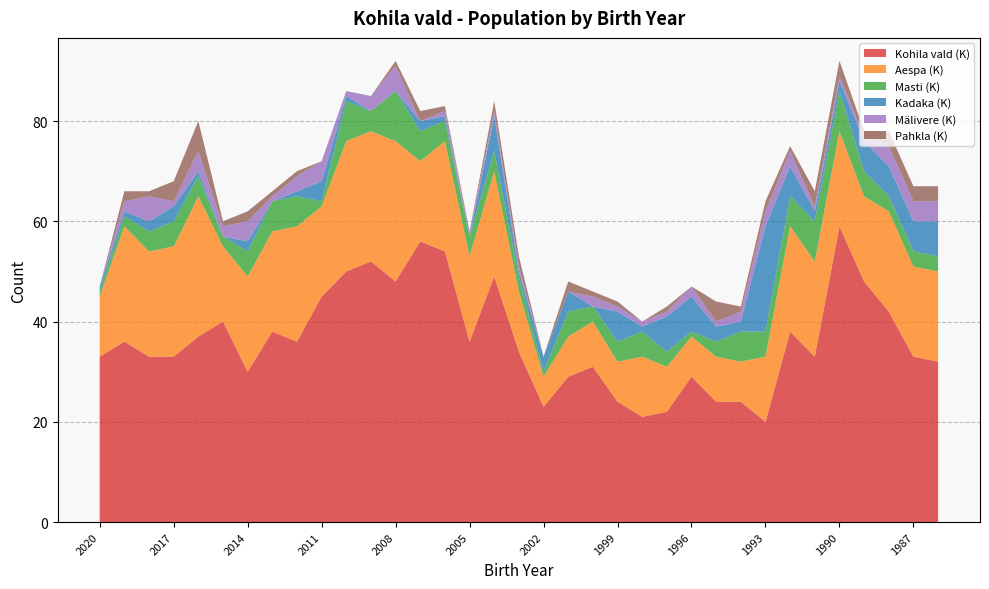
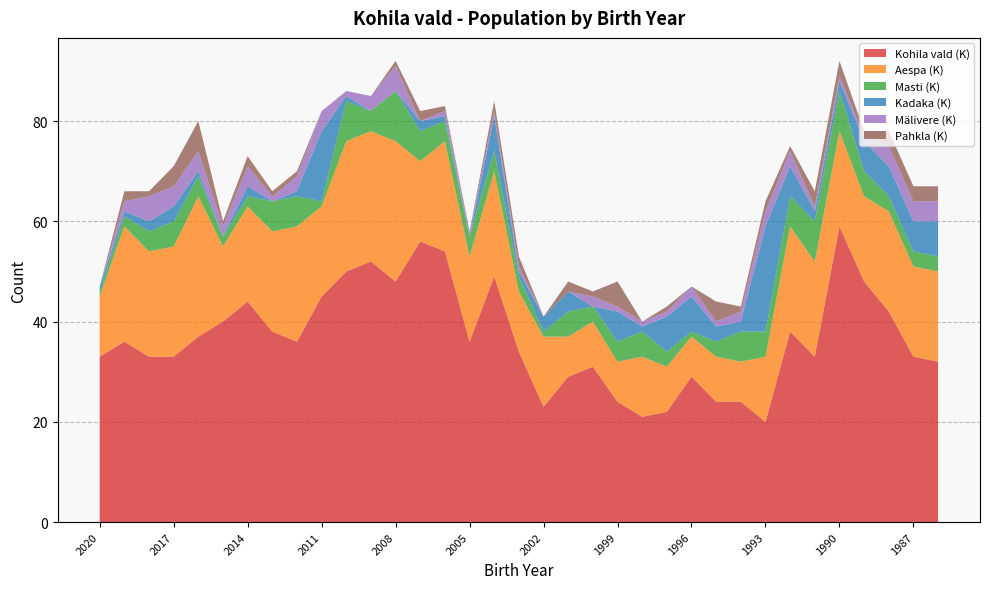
  {
    "Kohila vald (K)": {
      "2020": 33,
      "2017": 33,
-     "2014": 30,
+     "2014": 44,
      "2011": 45,
      "2008": 48,
      "2005": 36,
      "2002": 23,
      "1999": 24,
      "1996": 29,
      "1993": 20,
      "1990": 59,
      "1987": 33
    },
    "Aespa (K)": {
      "2020": 12,
      "2017": 22,
      "2014": 19,
      "2011": 18,
      "2008": 28,
      "2005": 17,
-     "2002": 6,
+     "2002": 14,
      "1999": 8,
      "1996": 8,
      "1993": 13,
      "1990": 19,
      "1987": 18
    },
    "Masti (K)": {
      "2020": 1,
      "2017": 5,
-     "2014": 5,
+     "2014": 2,
      "2011": 1,
      "2002": 1,
      "1999": 4,
      "1996": 1,
      "1993": 5,
      "1990": 8,
      "1987": 3
    },
    "Kadaka (K)": {
      "2017": 3,
      "2014": 2,
-     "2011": 4,
+     "2011": 14,
      "1999": 6,
      "1996": 7,
      "1993": 21,
      "1990": 2,
      "1987": 6
    },
    "Mälivere (K)": {
-     "2017": 1,
+     "2017": 4,
      "2014": 4,
      "2008": 5,
      "1999": 1,
      "1993": 3,
      "1990": 1,
      "1987": 4
    },
    "Pahkla (K)": {
      "2017": 4,
      "2014": 2,
      "2008": 1,
-     "1999": 1,
+     "1999": 5,
      "1993": 2,
      "1990": 3,
      "1987": 3
    }
  }
